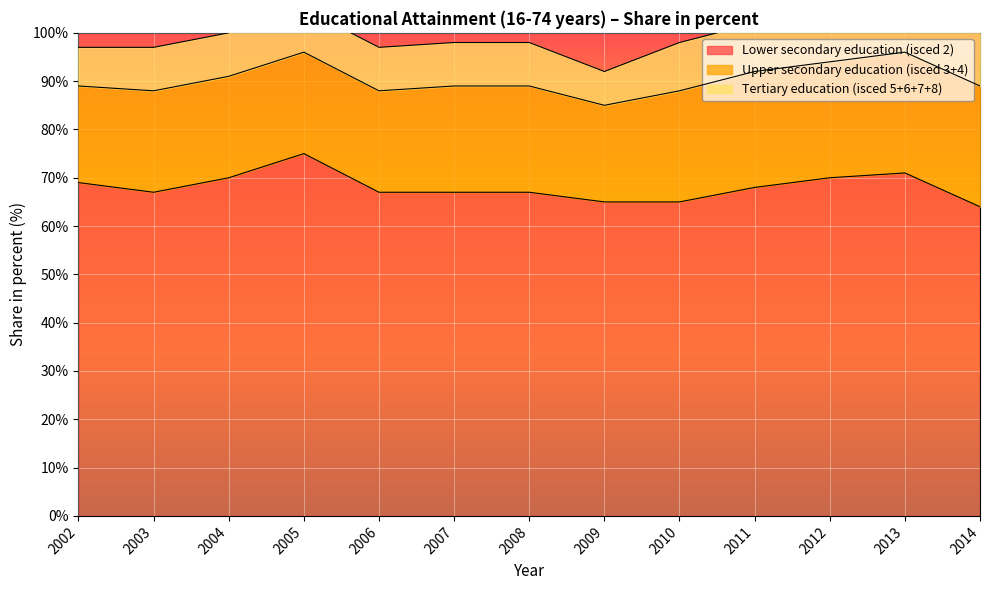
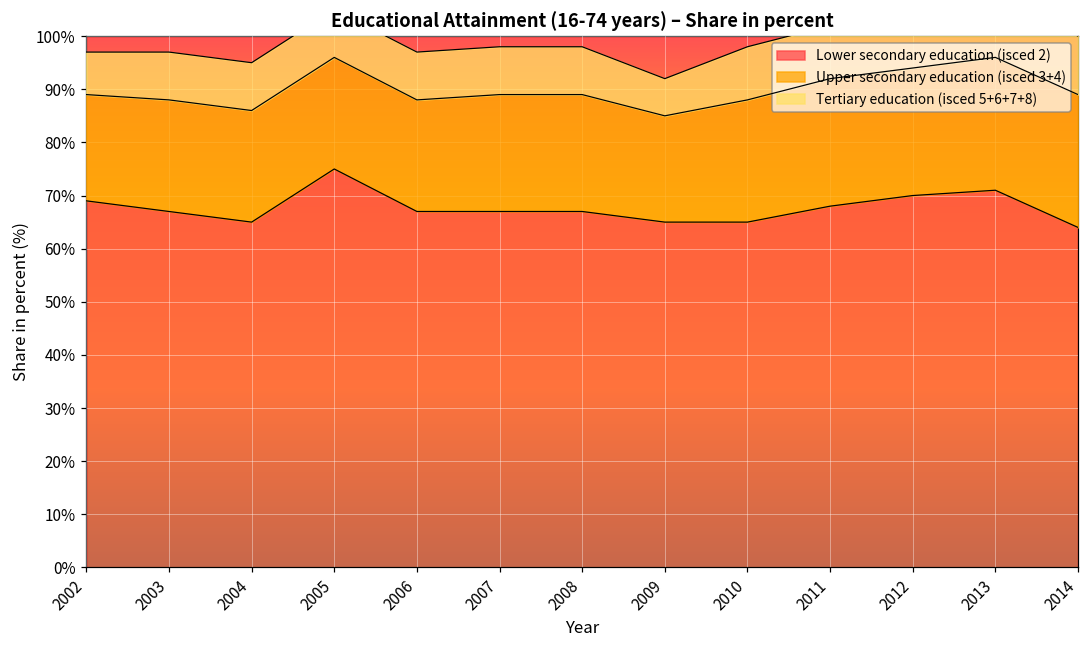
  {
    "Lower secondary education (isced 2)": {
      "2002": "69%",
      "2003": "67%",
-     "2004": "70%",
+     "2004": "65%",
      "2005": "75%",
      "2006": "67%",
      "2007": "67%",
      "2008": "67%",
      "2009": "65%",
      "2010": "65%",
      "2011": "68%",
      "2012": "70%",
      "2013": "71%",
      "2014": "64%"
    },
    "Upper secondary education (isced 3+4)": {
      "2002": "20%",
      "2003": "21%",
      "2004": "21%",
      "2005": "21%",
      "2006": "21%",
      "2007": "22%",
      "2008": "22%",
      "2009": "20%",
      "2010": "23%",
      "2014": "25%"
    },
    "Tertiary education (isced 5+6+7+8)": {
      "2002": "8%",
      "2003": "9%",
      "2004": "9%",
      "2006": "9%",
      "2007": "9%",
      "2008": "9%",
      "2009": "7%",
      "2010": "10%",
      "2014": "11%"
    }
  }
